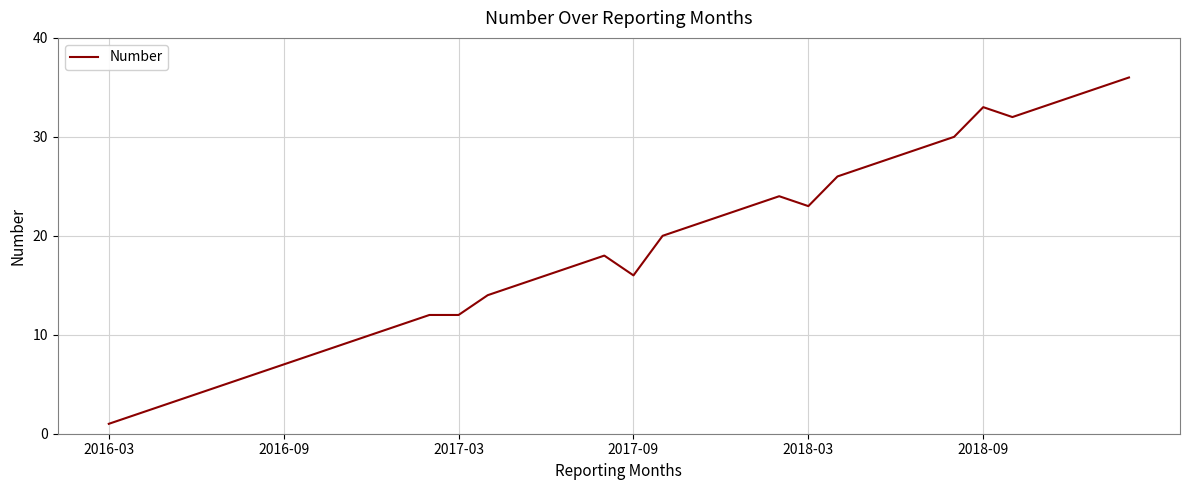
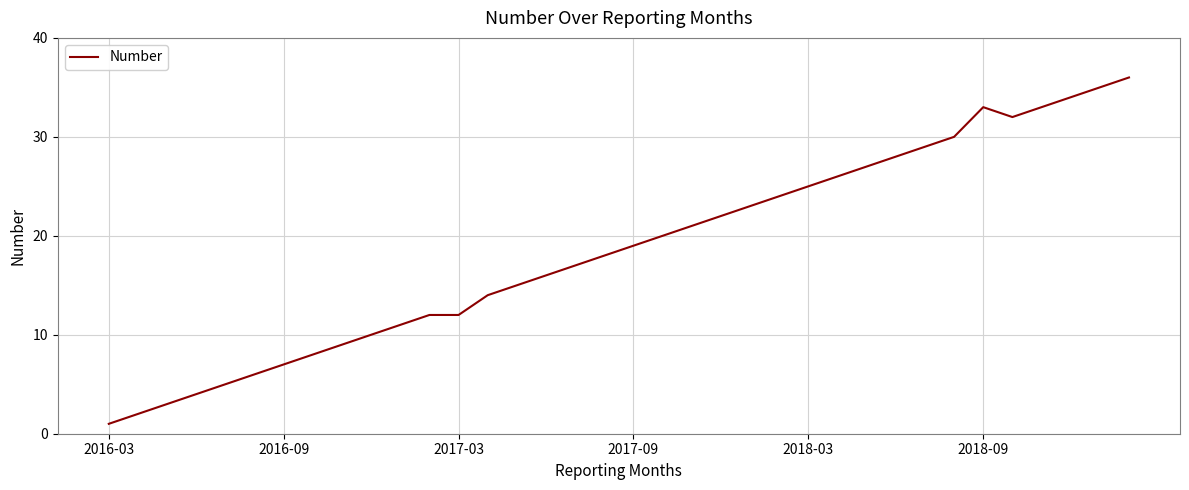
  {
    "2016-03": 1,
    "2016-09": 7,
    "2017-03": 12,
-   "2017-09": 16,
-   "2018-03": 23,
+   "2017-09": 19,
+   "2018-03": 25,
    "2018-09": 33
  }
